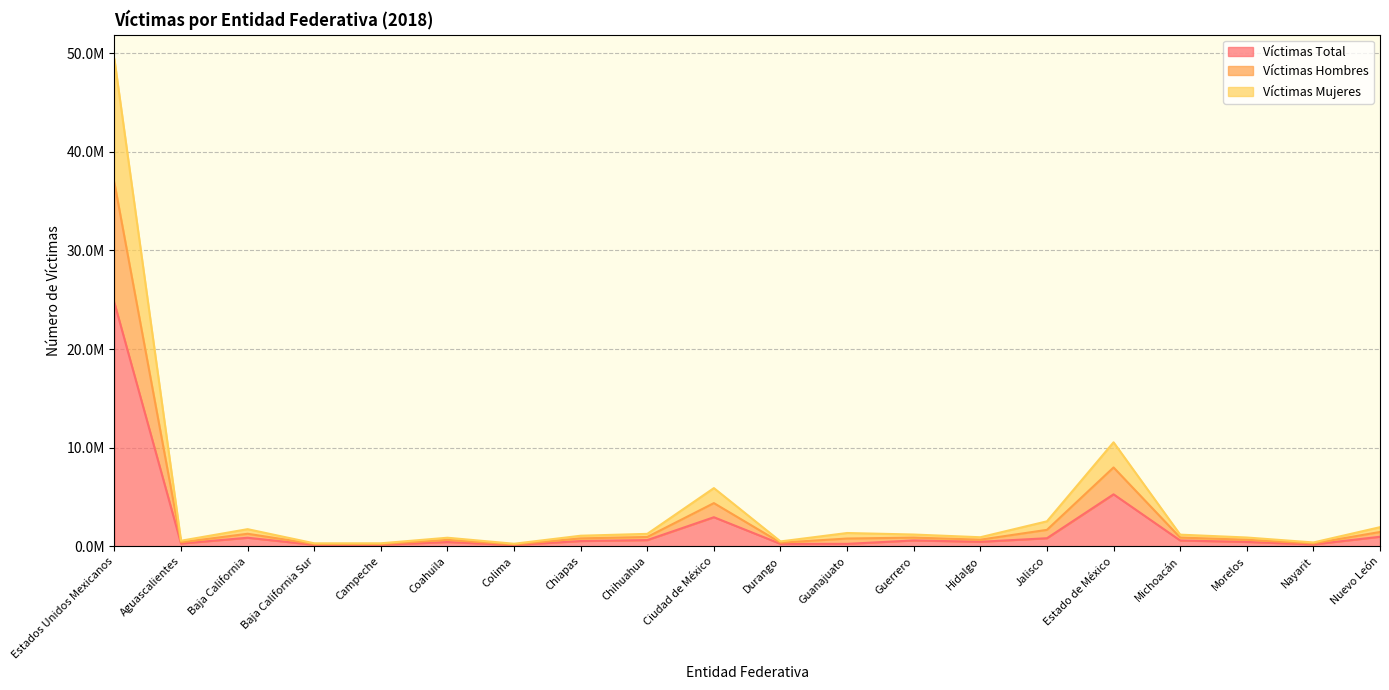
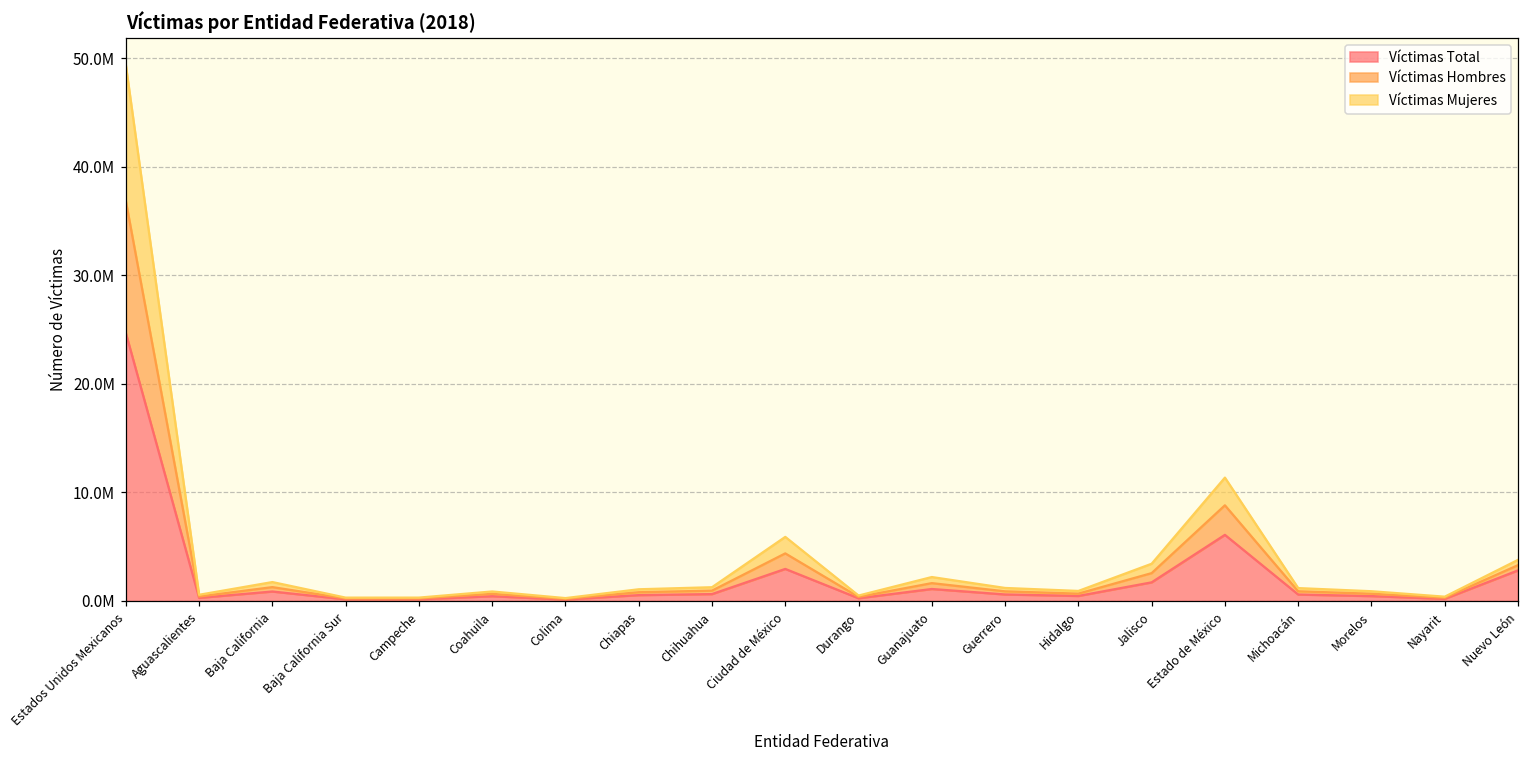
  {
    "Víctimas Total": {
      "Estados Unidos Mexicanos": 25000000,
      "Baja California": 1000000,
      "Chiapas": 1000000,
      "Chihuahua": 1000000,
      "Ciudad de México": 3000000,
-     "Guanajuato": 0,
+     "Guanajuato": 1000000,
      "Guerrero": 1000000,
-     "Jalisco": 1000000,
-     "Estado de México": 5000000,
+     "Jalisco": 2000000,
+     "Estado de México": 6000000,
      "Michoacán": 1000000,
-     "Nuevo León": 1000000
+     "Nuevo León": 3000000
    }
  }
